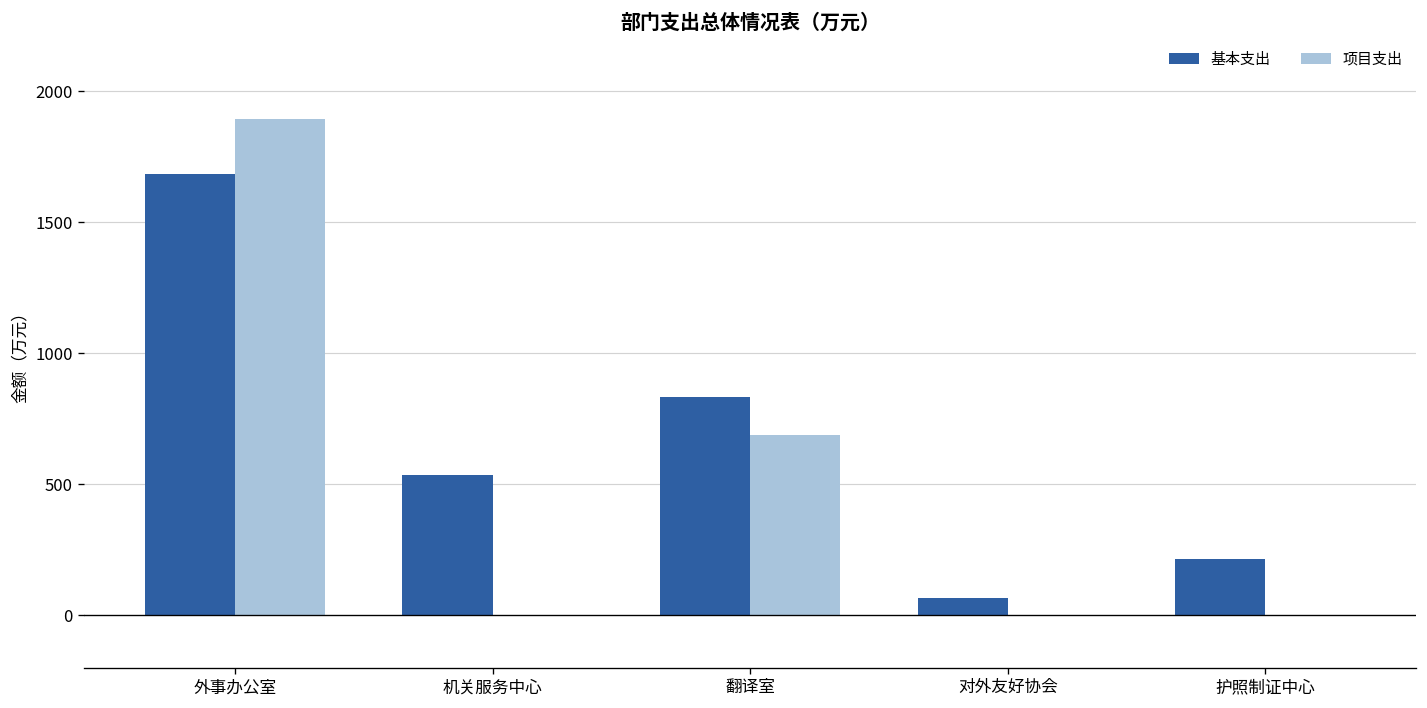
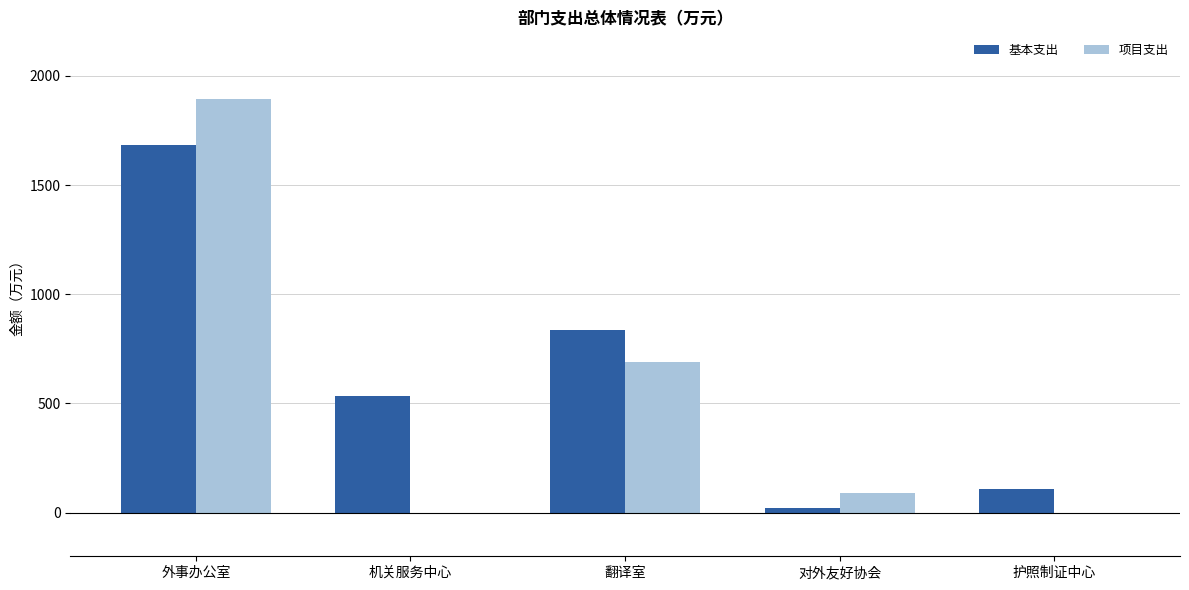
  {
    "基本支出": {
      "外事办公室": 1680,
      "机关服务中心": 530,
      "翻译室": 830,
-     "对外友好协会": 60,
-     "护照制证中心": 220
+     "对外友好协会": 20,
+     "护照制证中心": 110
    },
    "项目支出": {
      "外事办公室": 1890,
      "机关服务中心": 0,
      "翻译室": 690,
-     "对外友好协会": 0,
+     "对外友好协会": 90,
      "护照制证中心": 0
    }
  }
